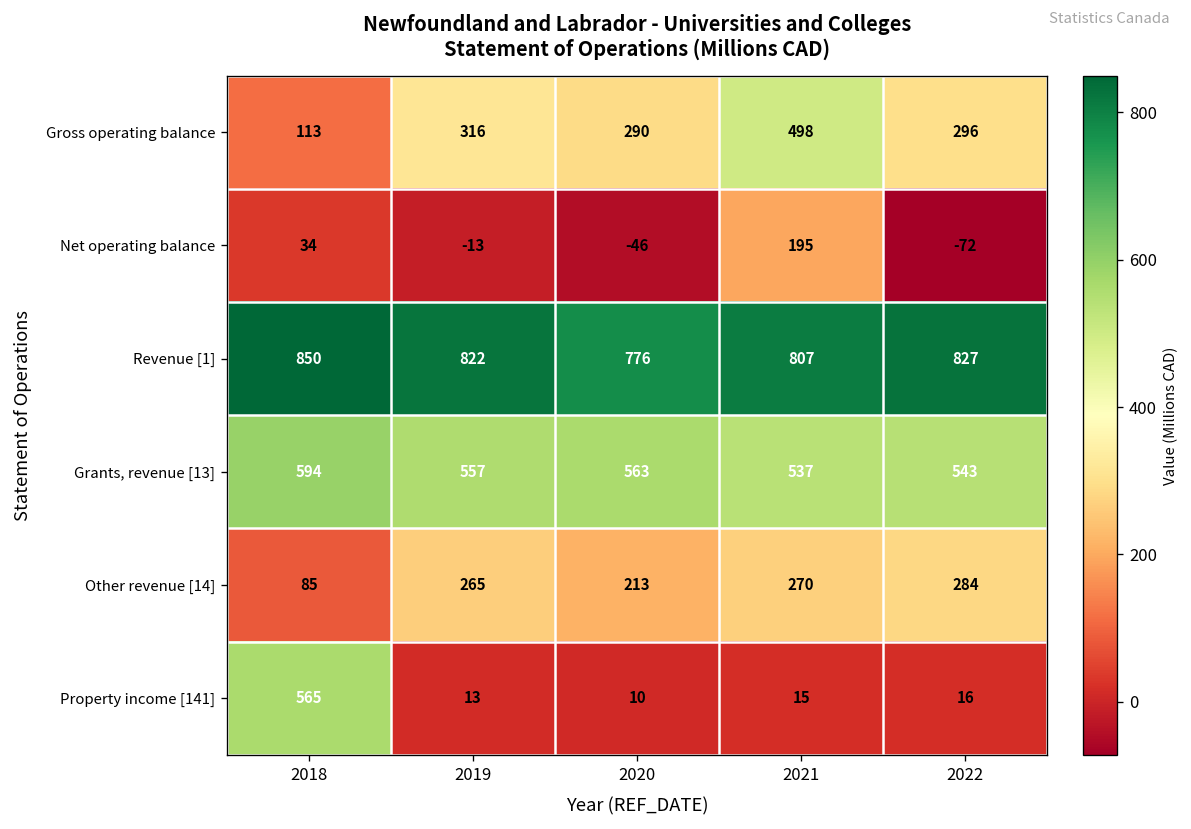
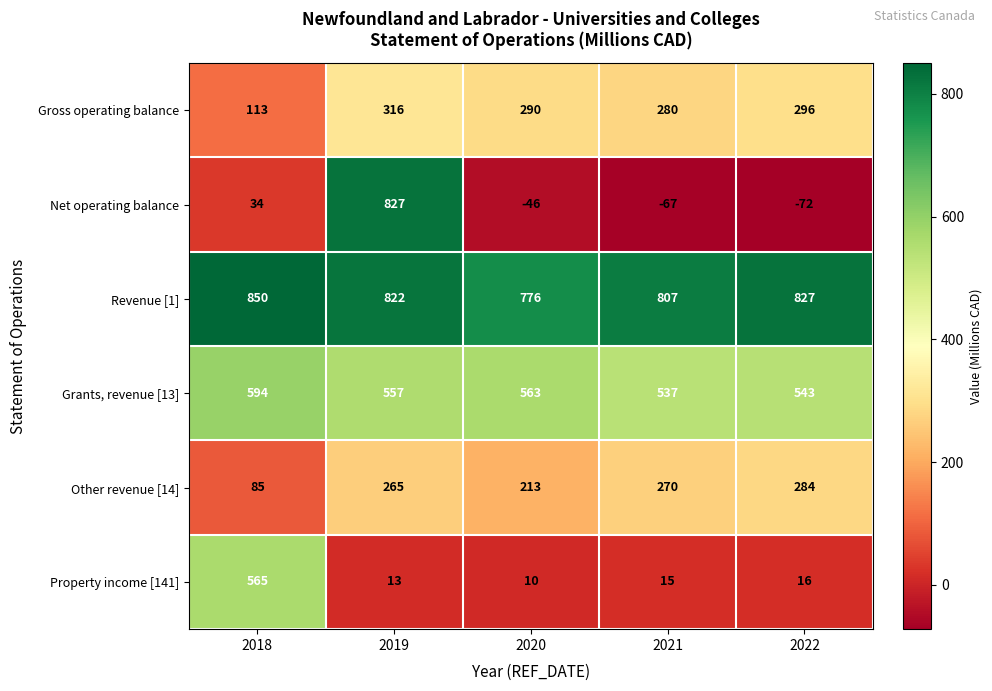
  {
    "Gross operating balance": {
      "2018": 113,
      "2019": 316,
      "2020": 290,
-     "2021": 498,
+     "2021": 280,
      "2022": 296
    },
    "Net operating balance": {
      "2018": 34,
-     "2019": -13,
+     "2019": 827,
      "2020": -46,
-     "2021": 195,
+     "2021": -67,
      "2022": -72
    },
    "Revenue [1]": {
      "2018": 850,
      "2019": 822,
      "2020": 776,
      "2021": 807,
      "2022": 827
    },
    "Grants, revenue [13]": {
      "2018": 594,
      "2019": 557,
      "2020": 563,
      "2021": 537,
      "2022": 543
    },
    "Other revenue [14]": {
      "2018": 85,
      "2019": 265,
      "2020": 213,
      "2021": 270,
      "2022": 284
    },
    "Property income [141]": {
      "2018": 565,
      "2019": 13,
      "2020": 10,
      "2021": 15,
      "2022": 16
    }
  }
